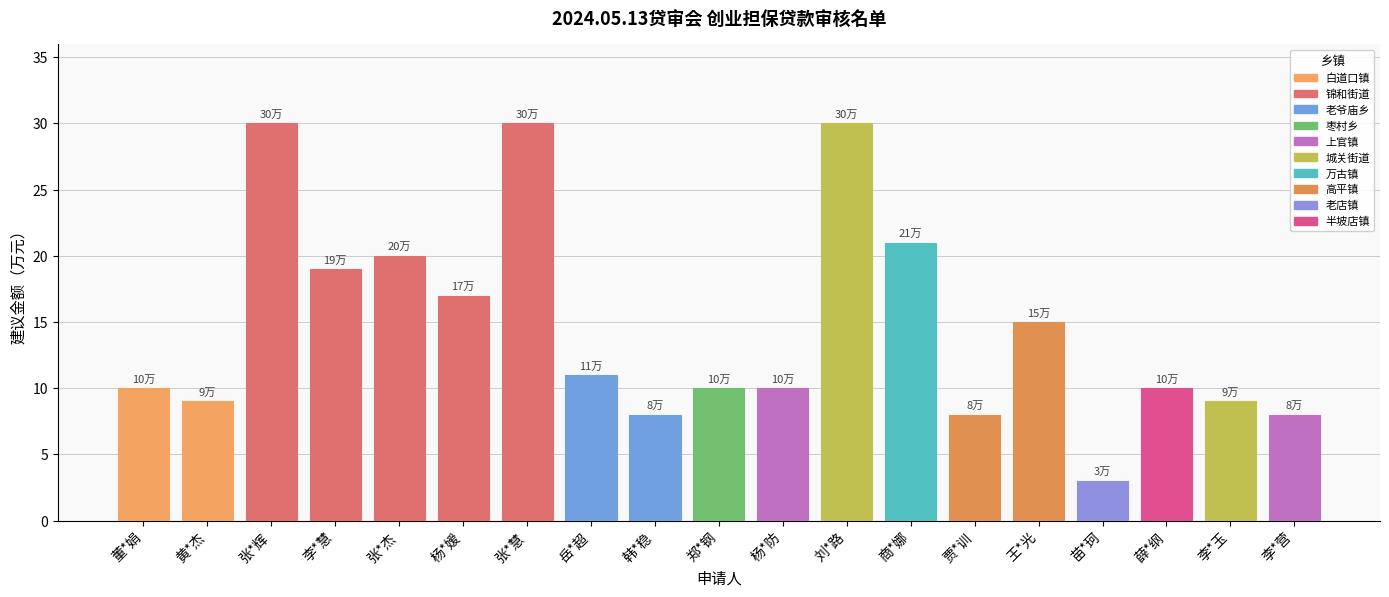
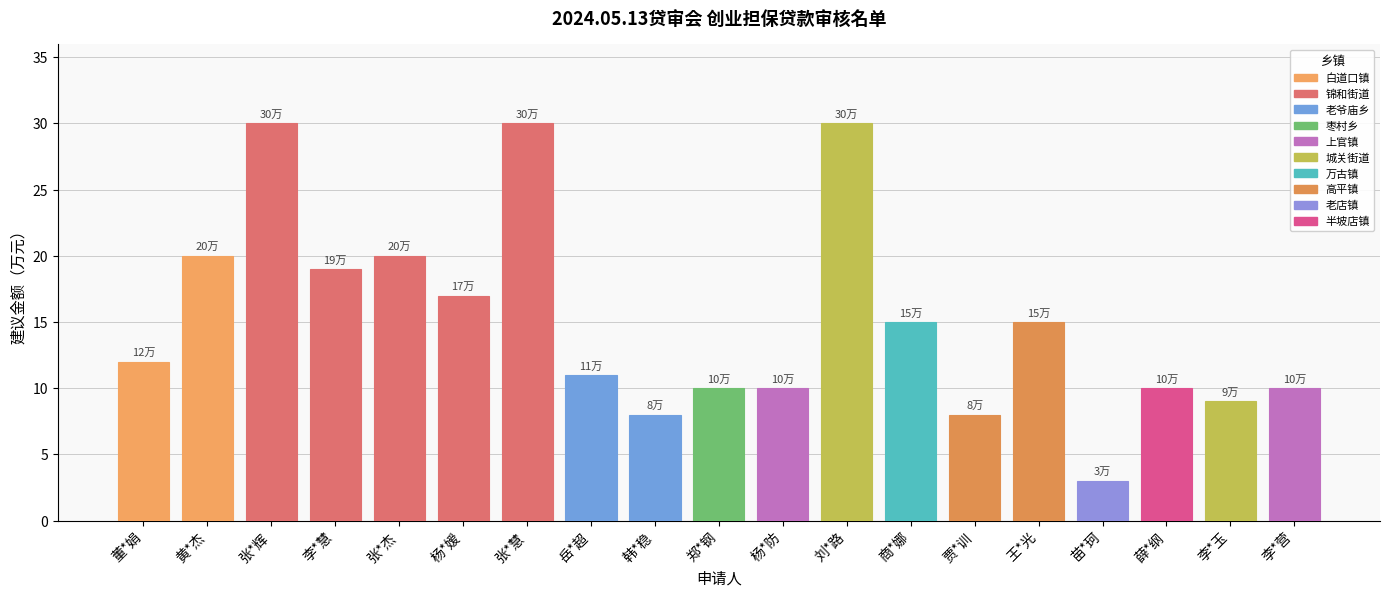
  {
-   "董*娟": "10万",
-   "黄*杰": "9万",
+   "董*娟": "12万",
+   "黄*杰": "20万",
    "张*辉": "30万",
    "李*慧": "19万",
    "张*杰": "20万",
    "杨*嫒": "17万",
    "张*慧": "30万",
    "岳*超": "11万",
    "韩*稳": "8万",
    "郑*钢": "10万",
    "杨*防": "10万",
    "刘*路": "30万",
-   "商*娜": "21万",
+   "商*娜": "15万",
    "贾*训": "8万",
    "王*光": "15万",
    "苗*珂": "3万",
    "薛*纲": "10万",
    "李*玉": "9万",
-   "李*营": "8万"
+   "李*营": "10万"
  }
